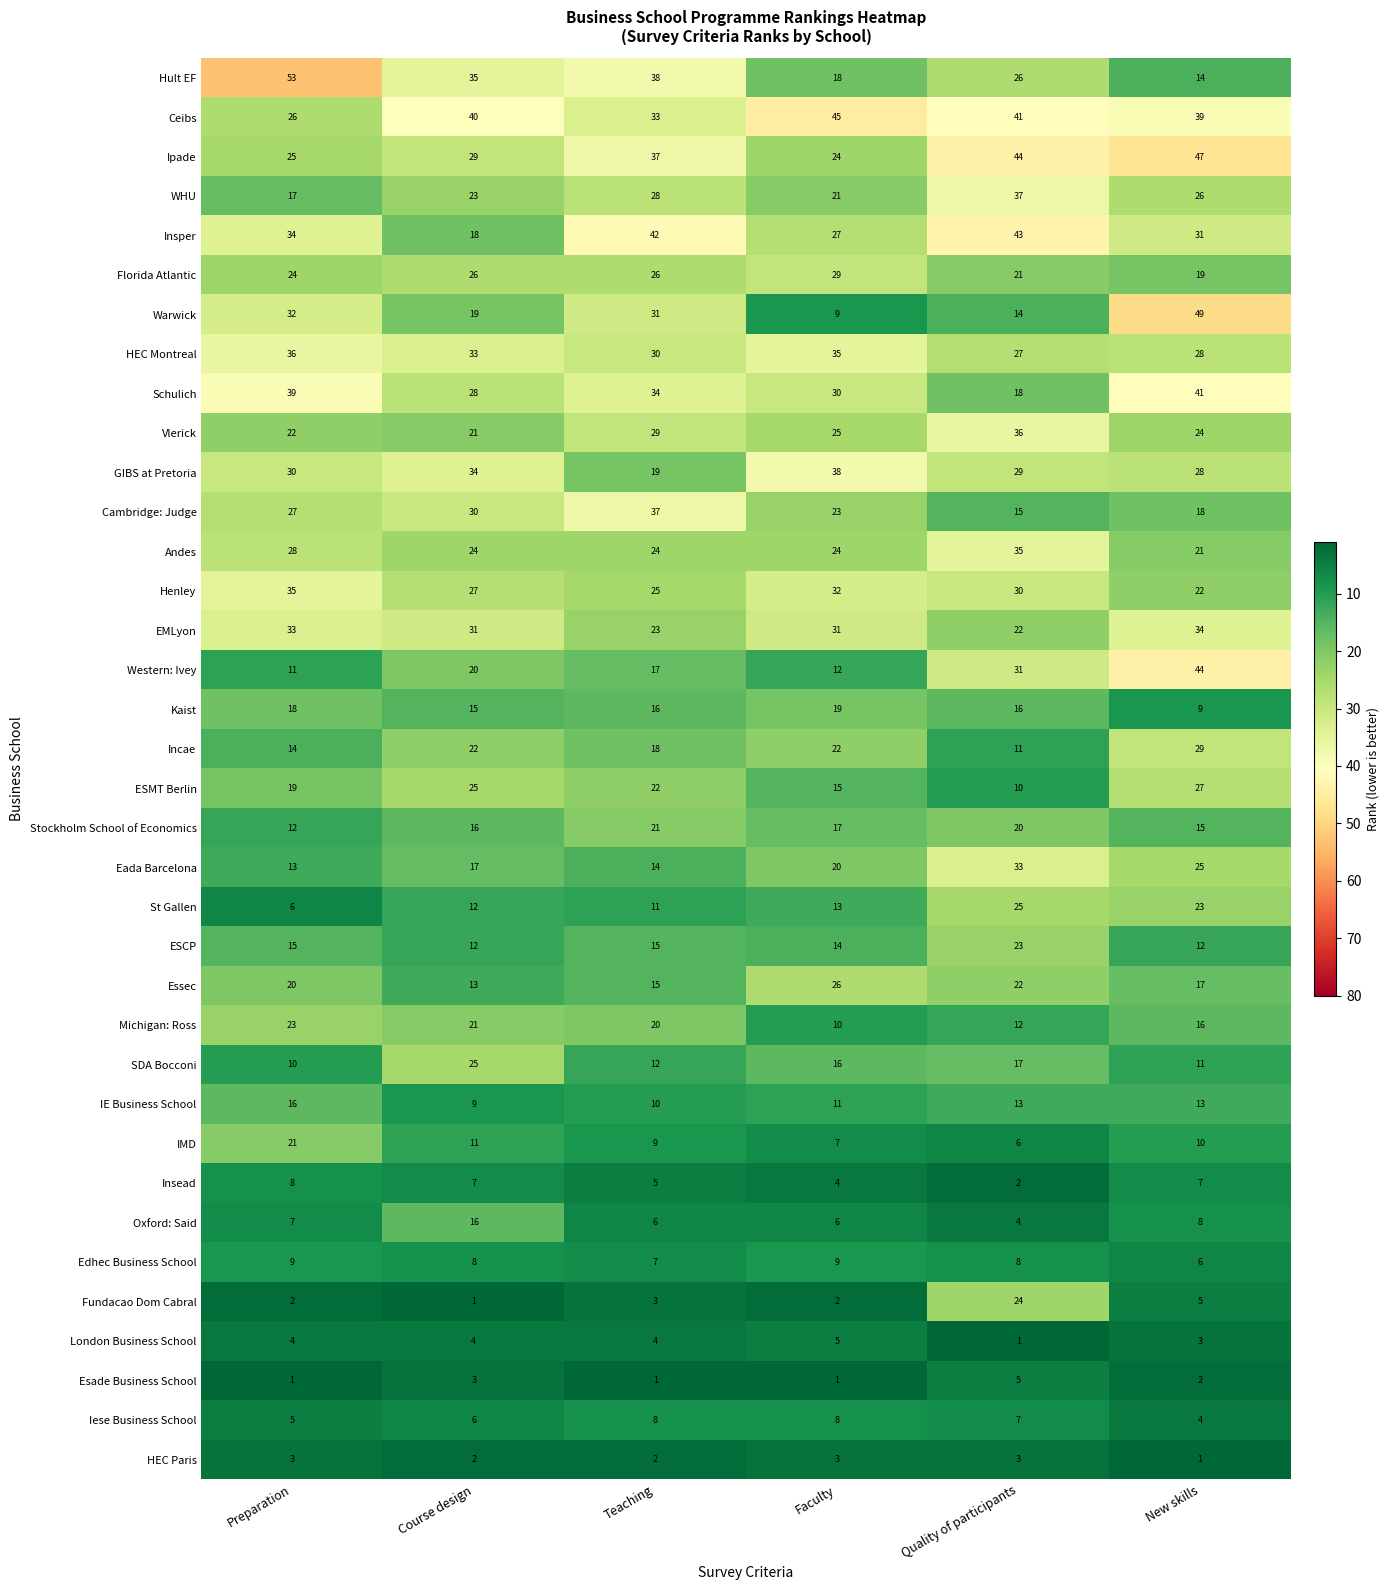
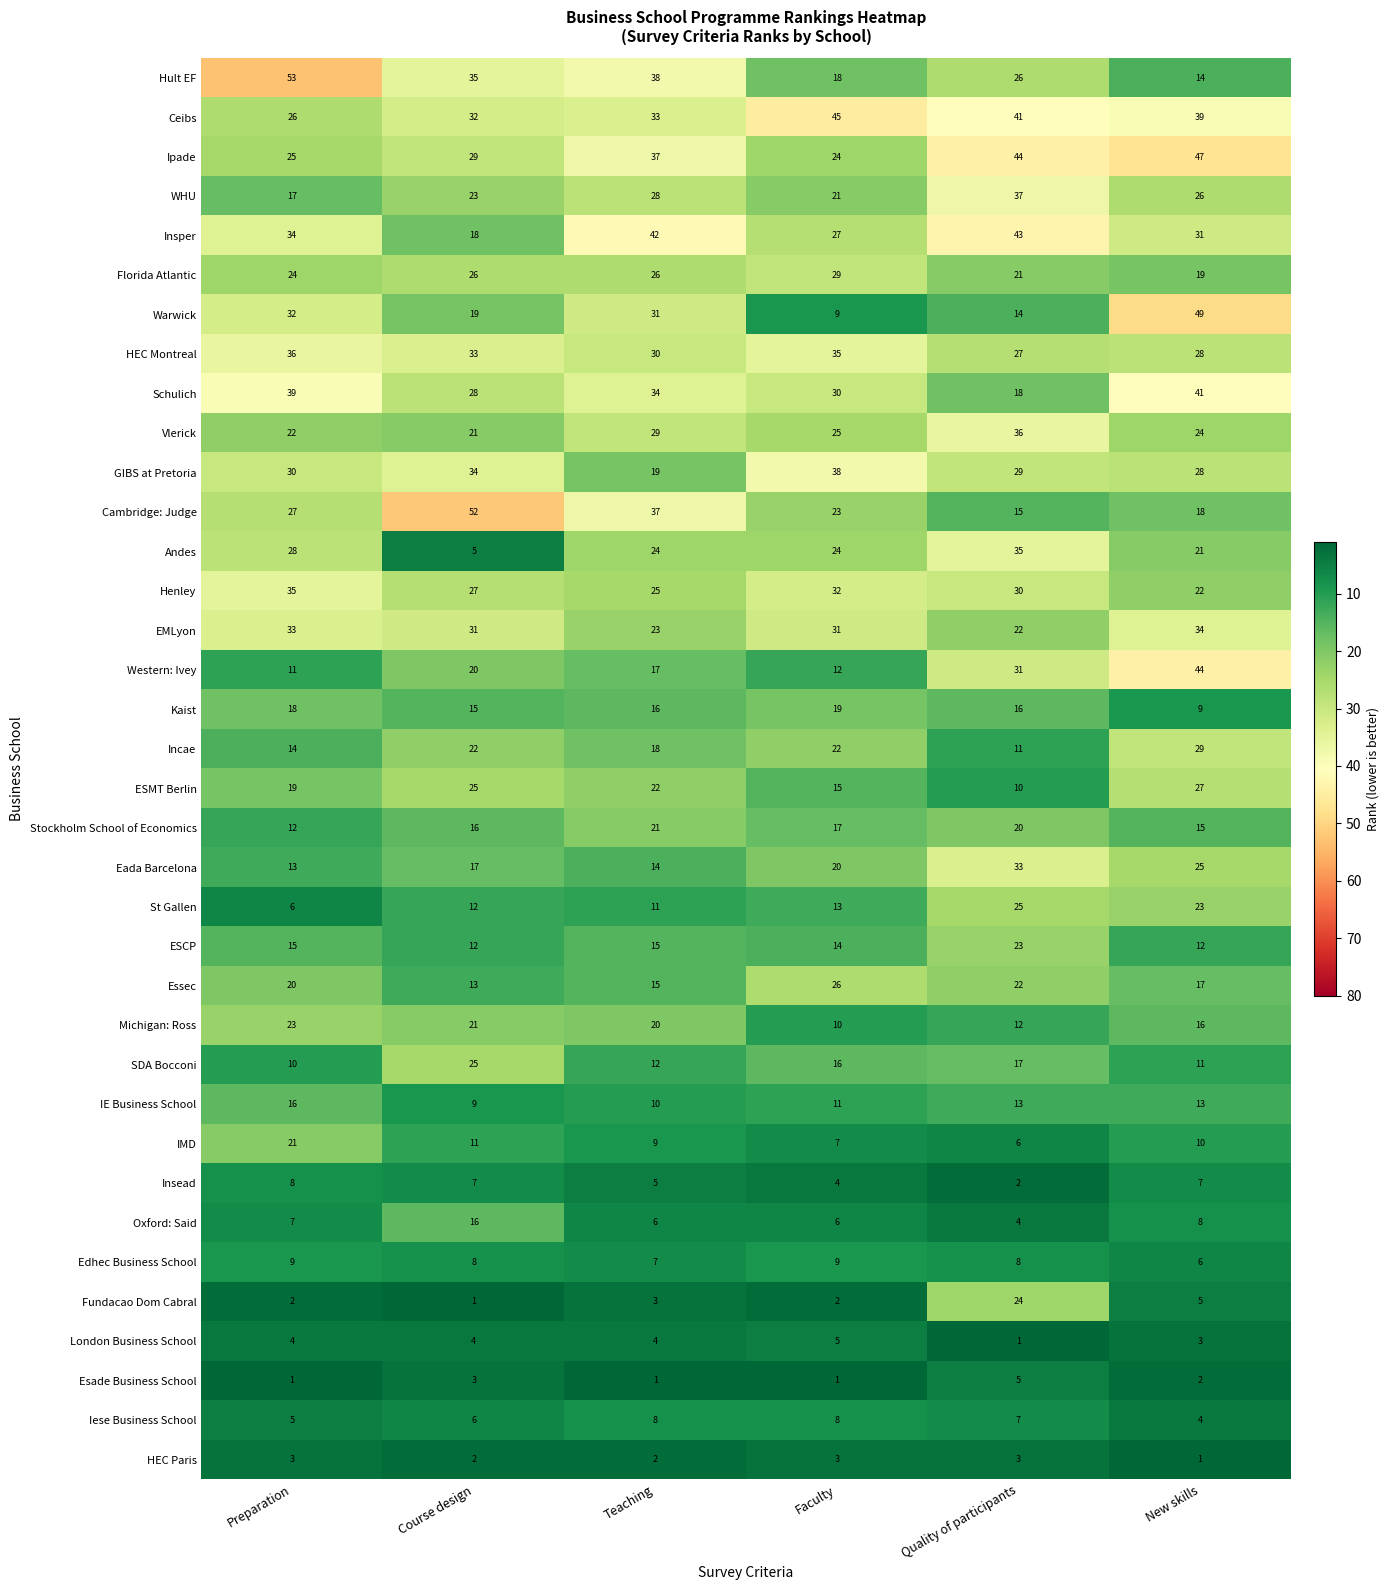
  {
    "Ceibs": {
      "Preparation": 26,
-     "Course design": 40,
+     "Course design": 32,
      "Teaching": 33,
      "Faculty": 45,
      "Quality of participants": 41,
      "New skills": 39
    },
    "Cambridge: Judge": {
      "Preparation": 27,
-     "Course design": 30,
+     "Course design": 52,
      "Teaching": 37,
      "Faculty": 23,
      "Quality of participants": 15,
      "New skills": 18
    },
    "Andes": {
      "Preparation": 28,
-     "Course design": 24,
+     "Course design": 5,
      "Teaching": 24,
      "Faculty": 24,
      "Quality of participants": 35,
      "New skills": 21
    }
  }
